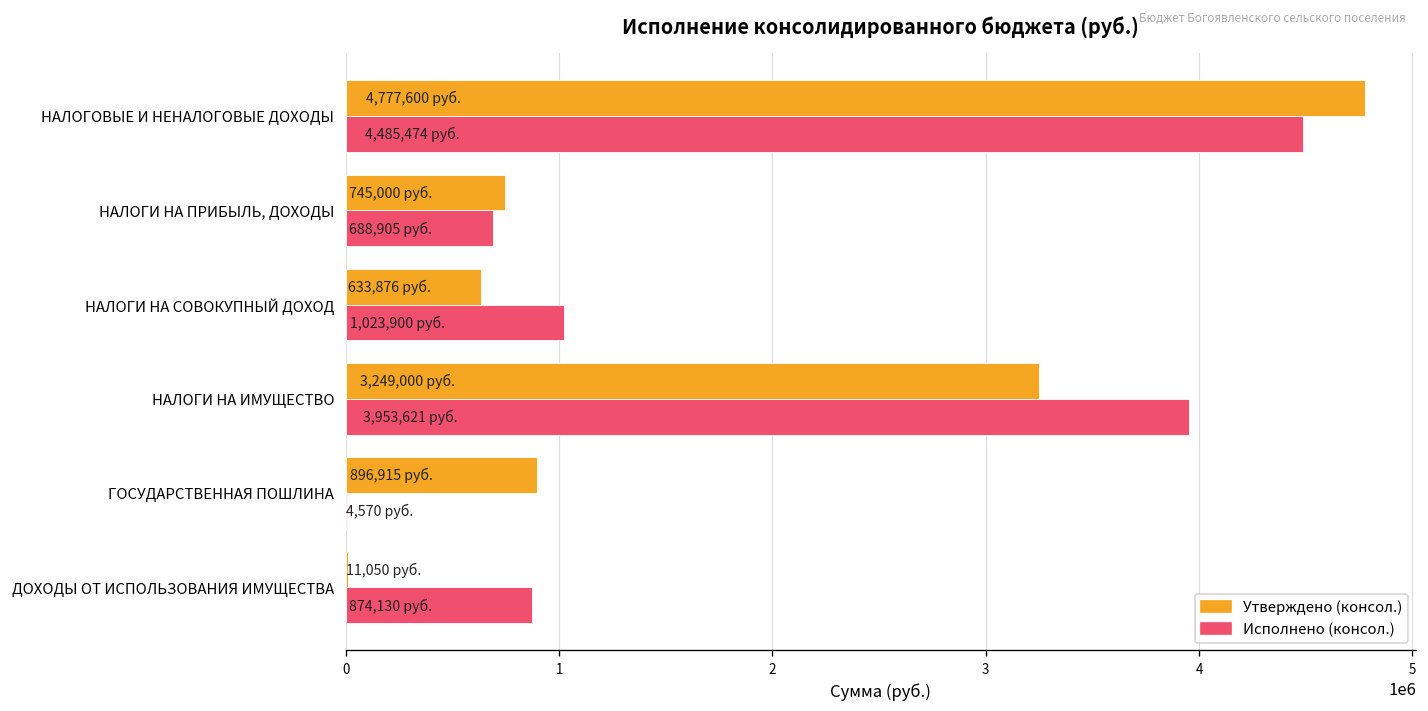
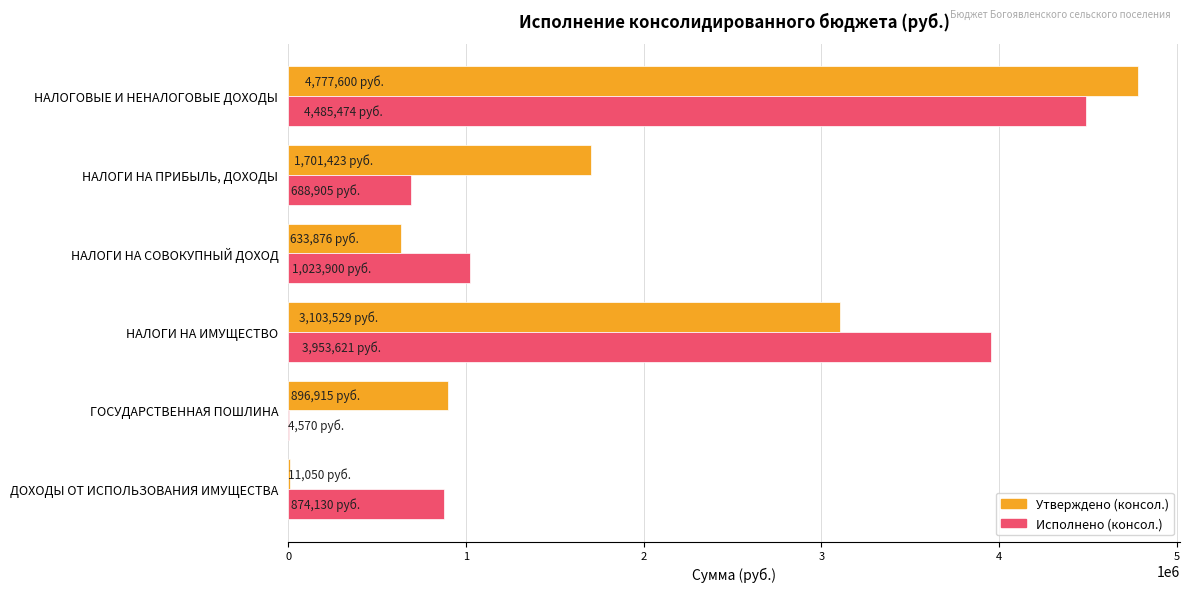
  {
    "Утверждено (консол.)": {
      "НАЛОГОВЫЕ И НЕНАЛОГОВЫЕ ДОХОДЫ": "4,777,600",
-     "НАЛОГИ НА ПРИБЫЛЬ, ДОХОДЫ": "745,000",
+     "НАЛОГИ НА ПРИБЫЛЬ, ДОХОДЫ": "1,701,423",
      "НАЛОГИ НА СОВОКУПНЫЙ ДОХОД": "633,876",
-     "НАЛОГИ НА ИМУЩЕСТВО": "3,249,000",
+     "НАЛОГИ НА ИМУЩЕСТВО": "3,103,529",
      "ГОСУДАРСТВЕННАЯ ПОШЛИНА": "896,915",
      "ДОХОДЫ ОТ ИСПОЛЬЗОВАНИЯ ИМУЩЕСТВА": "11,050"
    },
    "Исполнено (консол.)": {
      "НАЛОГОВЫЕ И НЕНАЛОГОВЫЕ ДОХОДЫ": "4,485,474",
      "НАЛОГИ НА ПРИБЫЛЬ, ДОХОДЫ": "688,905",
      "НАЛОГИ НА СОВОКУПНЫЙ ДОХОД": "1,023,900",
      "НАЛОГИ НА ИМУЩЕСТВО": "3,953,621",
      "ГОСУДАРСТВЕННАЯ ПОШЛИНА": "4,570",
      "ДОХОДЫ ОТ ИСПОЛЬЗОВАНИЯ ИМУЩЕСТВА": "874,130"
    }
  }
